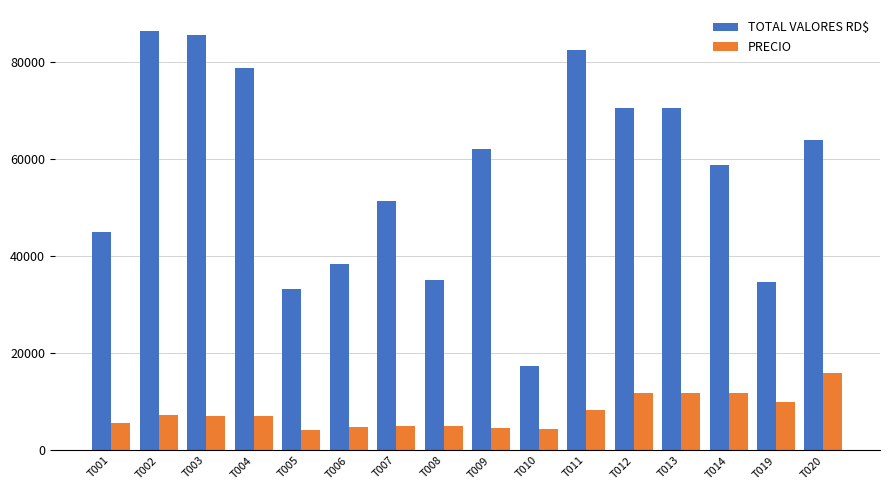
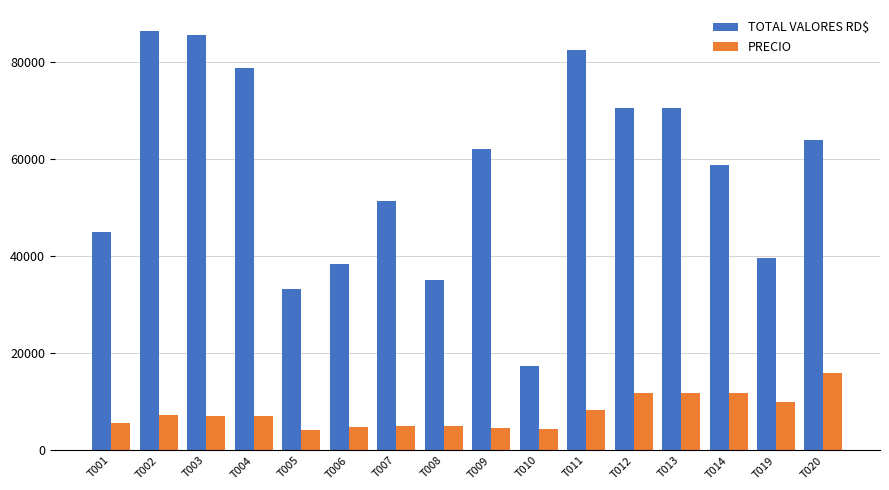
  {
    "TOTAL VALORES RD$": {
      "T001": 45000,
      "T002": 86000,
      "T003": 86000,
      "T004": 79000,
      "T005": 33000,
      "T006": 38000,
      "T007": 51000,
      "T008": 35000,
      "T009": 62000,
      "T010": 17000,
      "T011": 82000,
      "T012": 70000,
      "T013": 70000,
      "T014": 59000,
-     "T019": 35000,
+     "T019": 40000,
      "T020": 64000
    },
    "PRECIO": {
      "T001": 6000,
      "T002": 7000,
      "T003": 7000,
      "T004": 7000,
      "T005": 4000,
      "T006": 5000,
      "T007": 5000,
      "T008": 5000,
      "T009": 5000,
      "T010": 4000,
      "T011": 8000,
      "T012": 12000,
      "T013": 12000,
      "T014": 12000,
      "T019": 10000,
      "T020": 16000
    }
  }
